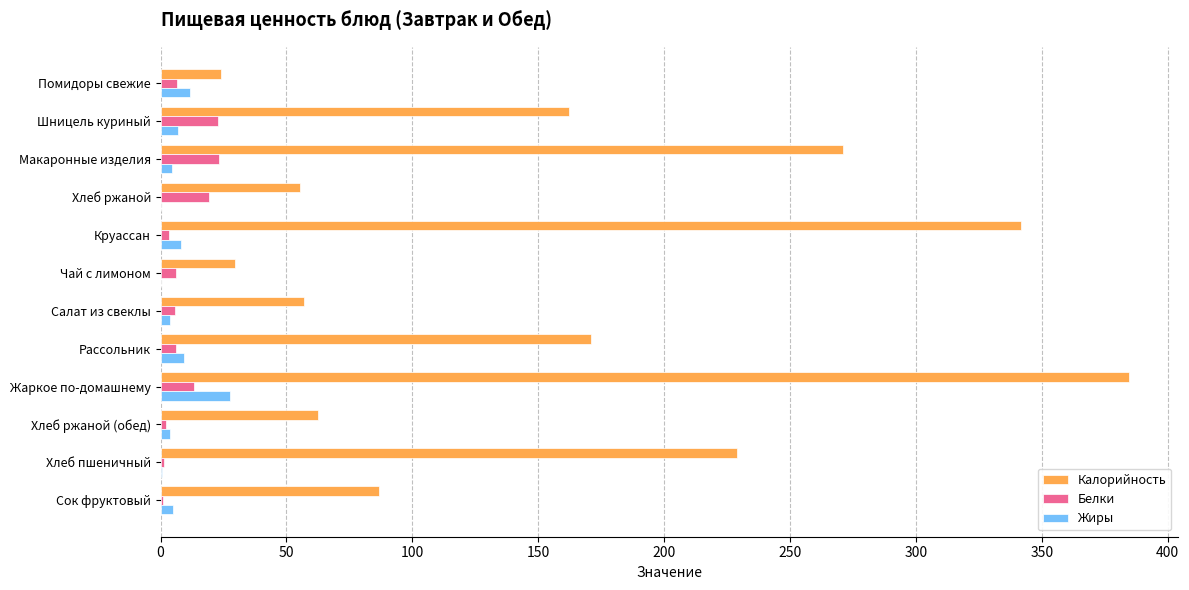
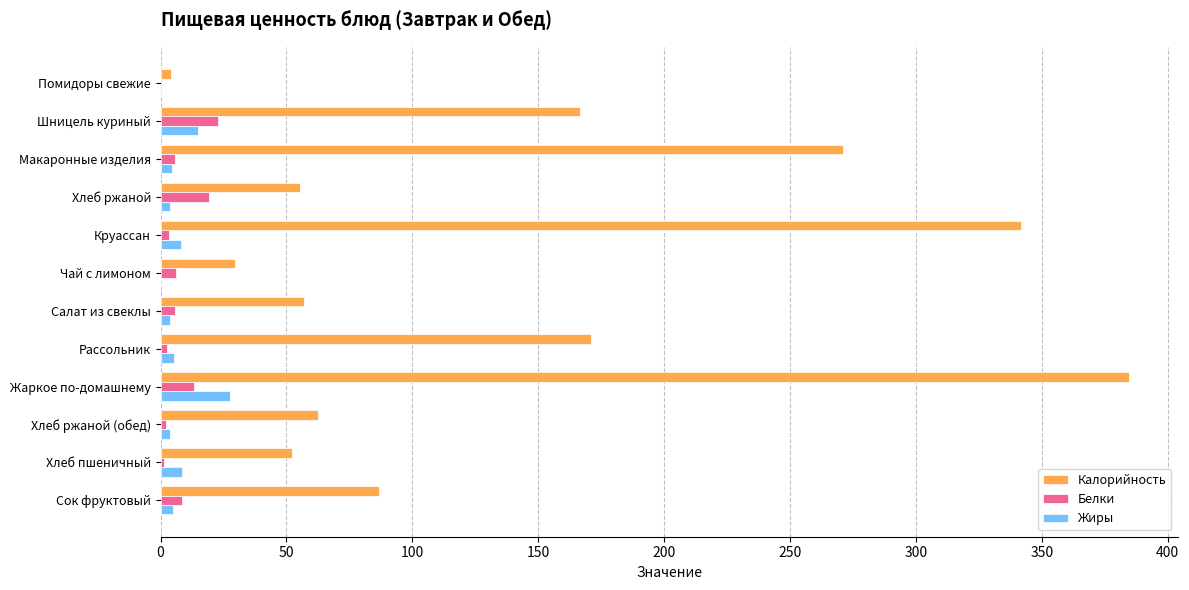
  {
    "Калорийность": {
-     "Помидоры свежие": 24,
-     "Шницель куриный": 162,
+     "Помидоры свежие": 4,
+     "Шницель куриный": 167,
      "Макаронные изделия": 271,
      "Хлеб ржаной": 56,
      "Круассан": 342,
      "Чай с лимоном": 30,
      "Салат из свеклы": 57,
      "Рассольник": 171,
      "Жаркое по-домашнему": 385,
      "Хлеб ржаной (обед)": 63,
-     "Хлеб пшеничный": 229,
+     "Хлеб пшеничный": 52,
      "Сок фруктовый": 87
    },
    "Белки": {
-     "Помидоры свежие": 6,
+     "Помидоры свежие": 0,
      "Шницель куриный": 23,
-     "Макаронные изделия": 23,
+     "Макаронные изделия": 6,
      "Хлеб ржаной": 19,
      "Круассан": 3,
      "Чай с лимоном": 6,
      "Салат из свеклы": 6,
-     "Рассольник": 6,
+     "Рассольник": 2,
      "Жаркое по-домашнему": 13,
      "Хлеб ржаной (обед)": 2,
      "Хлеб пшеничный": 2,
-     "Сок фруктовый": 1
+     "Сок фруктовый": 8
    },
    "Жиры": {
-     "Помидоры свежие": 12,
-     "Шницель куриный": 7,
+     "Помидоры свежие": 0,
+     "Шницель куриный": 15,
      "Макаронные изделия": 5,
-     "Хлеб ржаной": 0,
+     "Хлеб ржаной": 4,
      "Круассан": 8,
      "Салат из свеклы": 4,
-     "Рассольник": 9,
+     "Рассольник": 5,
      "Жаркое по-домашнему": 27,
      "Хлеб ржаной (обед)": 4,
-     "Хлеб пшеничный": 1,
+     "Хлеб пшеничный": 8,
      "Сок фруктовый": 5
    }
  }
